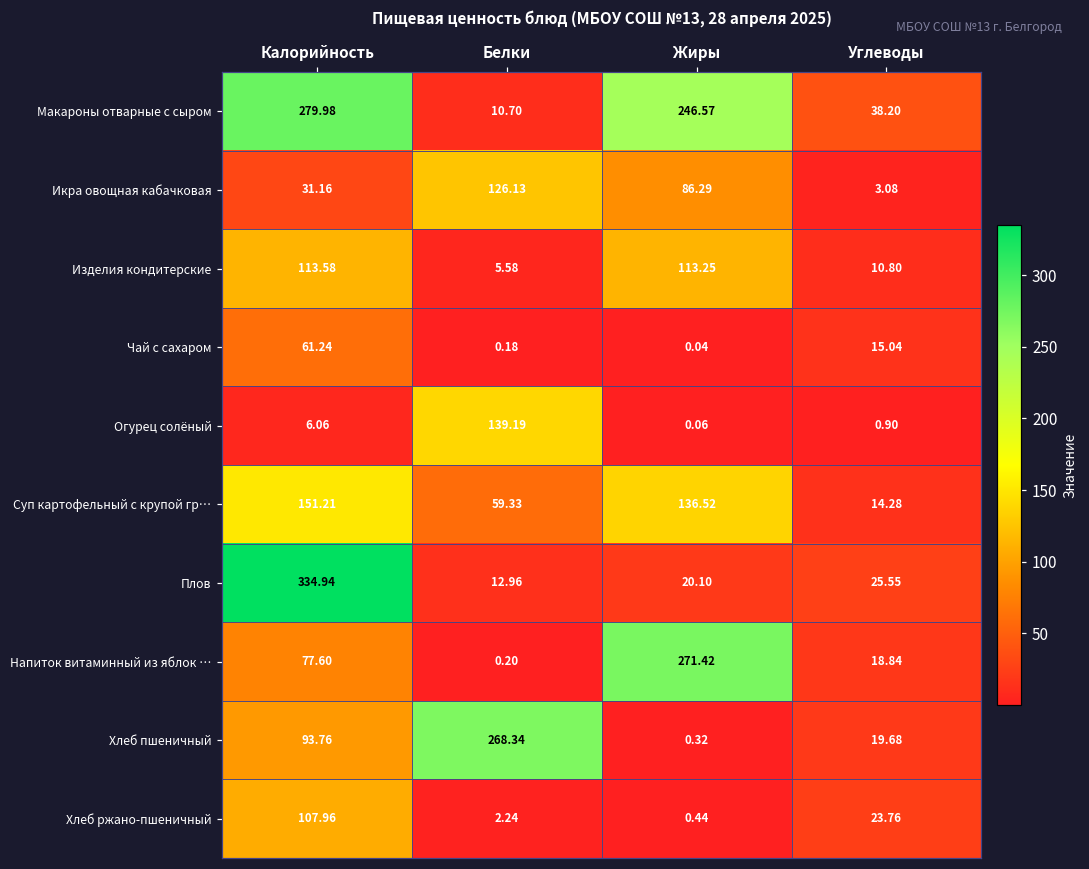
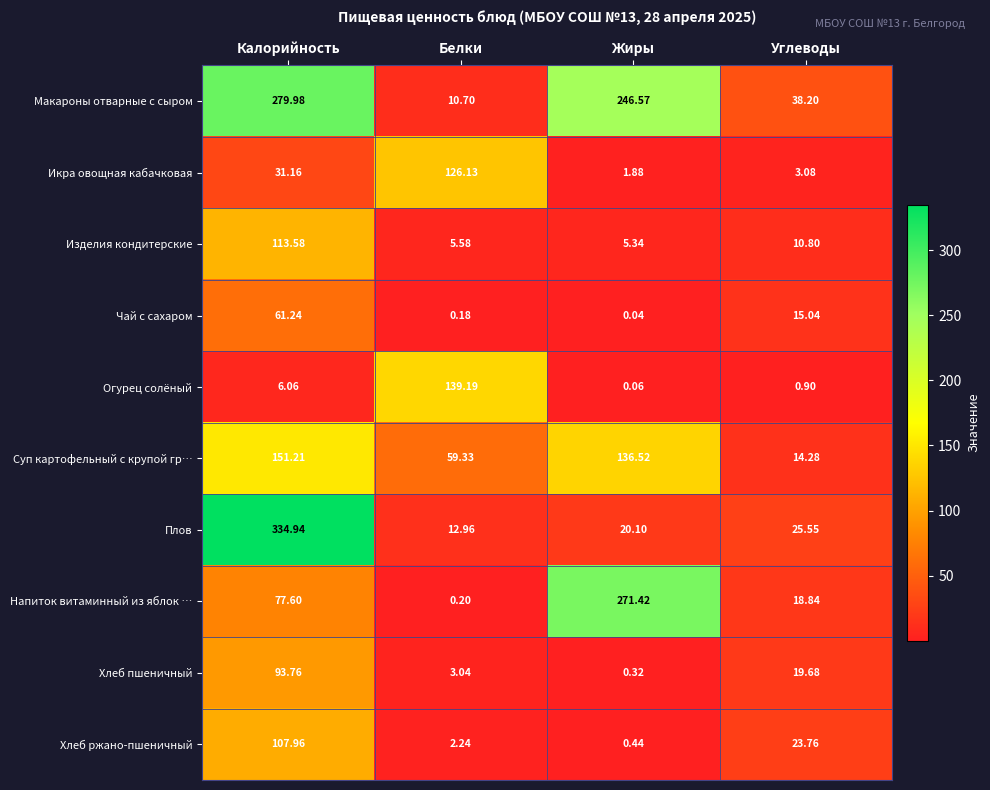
  {
    "Макароны отварные с сыром": {
      "Калорийность": 279.98,
      "Белки": 10.70,
      "Жиры": 246.57,
      "Углеводы": 38.20
    },
    "Икра овощная кабачковая": {
      "Калорийность": 31.16,
      "Белки": 126.13,
-     "Жиры": 86.29,
+     "Жиры": 1.88,
      "Углеводы": 3.08
    },
    "Изделия кондитерские": {
      "Калорийность": 113.58,
      "Белки": 5.58,
-     "Жиры": 113.25,
+     "Жиры": 5.34,
      "Углеводы": 10.80
    },
    "Чай с сахаром": {
      "Калорийность": 61.24,
      "Белки": 0.18,
      "Жиры": 0.04,
      "Углеводы": 15.04
    },
    "Огурец солёный": {
      "Калорийность": 6.06,
      "Белки": 139.19,
      "Жиры": 0.06,
      "Углеводы": 0.90
    },
    "Суп картофельный с крупой гр…": {
      "Калорийность": 151.21,
      "Белки": 59.33,
      "Жиры": 136.52,
      "Углеводы": 14.28
    },
    "Плов": {
      "Калорийность": 334.94,
      "Белки": 12.96,
      "Жиры": 20.10,
      "Углеводы": 25.55
    },
    "Напиток витаминный из яблок …": {
      "Калорийность": 77.60,
      "Белки": 0.20,
      "Жиры": 271.42,
      "Углеводы": 18.84
    },
    "Хлеб пшеничный": {
      "Калорийность": 93.76,
-     "Белки": 268.34,
+     "Белки": 3.04,
      "Жиры": 0.32,
      "Углеводы": 19.68
    },
    "Хлеб ржано-пшеничный": {
      "Калорийность": 107.96,
      "Белки": 2.24,
      "Жиры": 0.44,
      "Углеводы": 23.76
    }
  }
